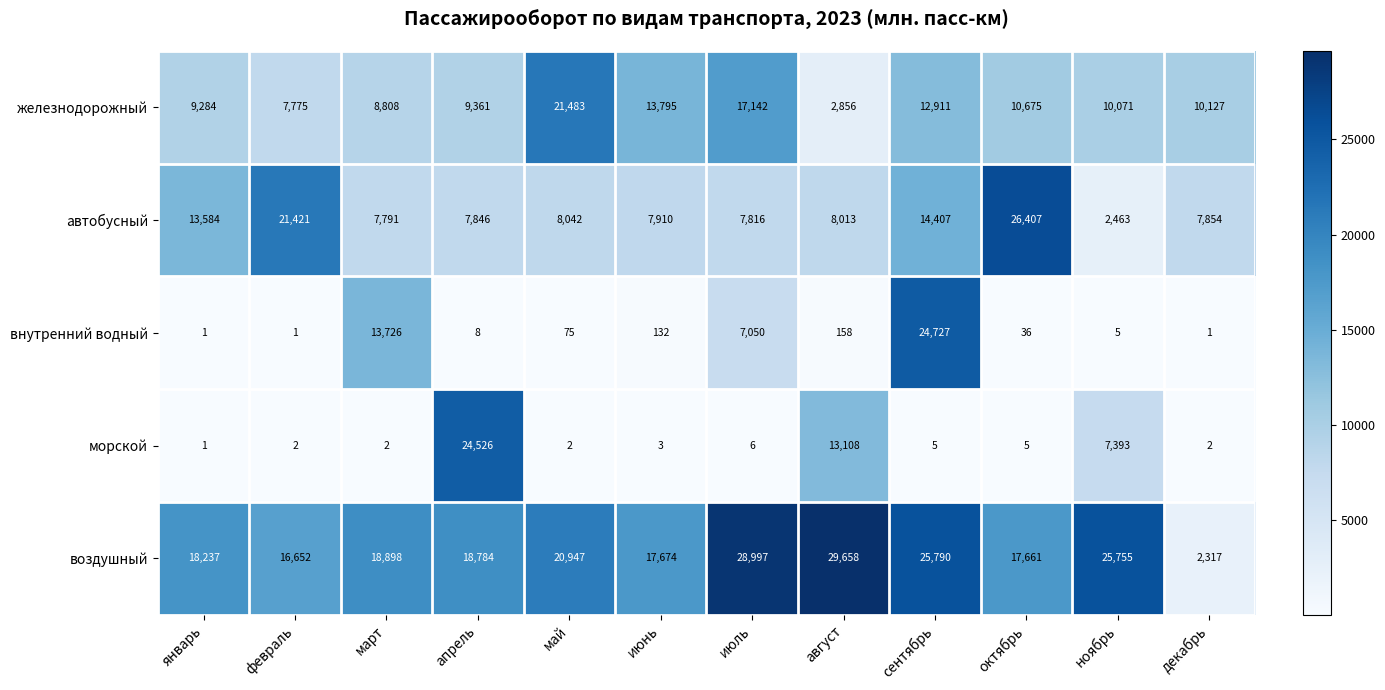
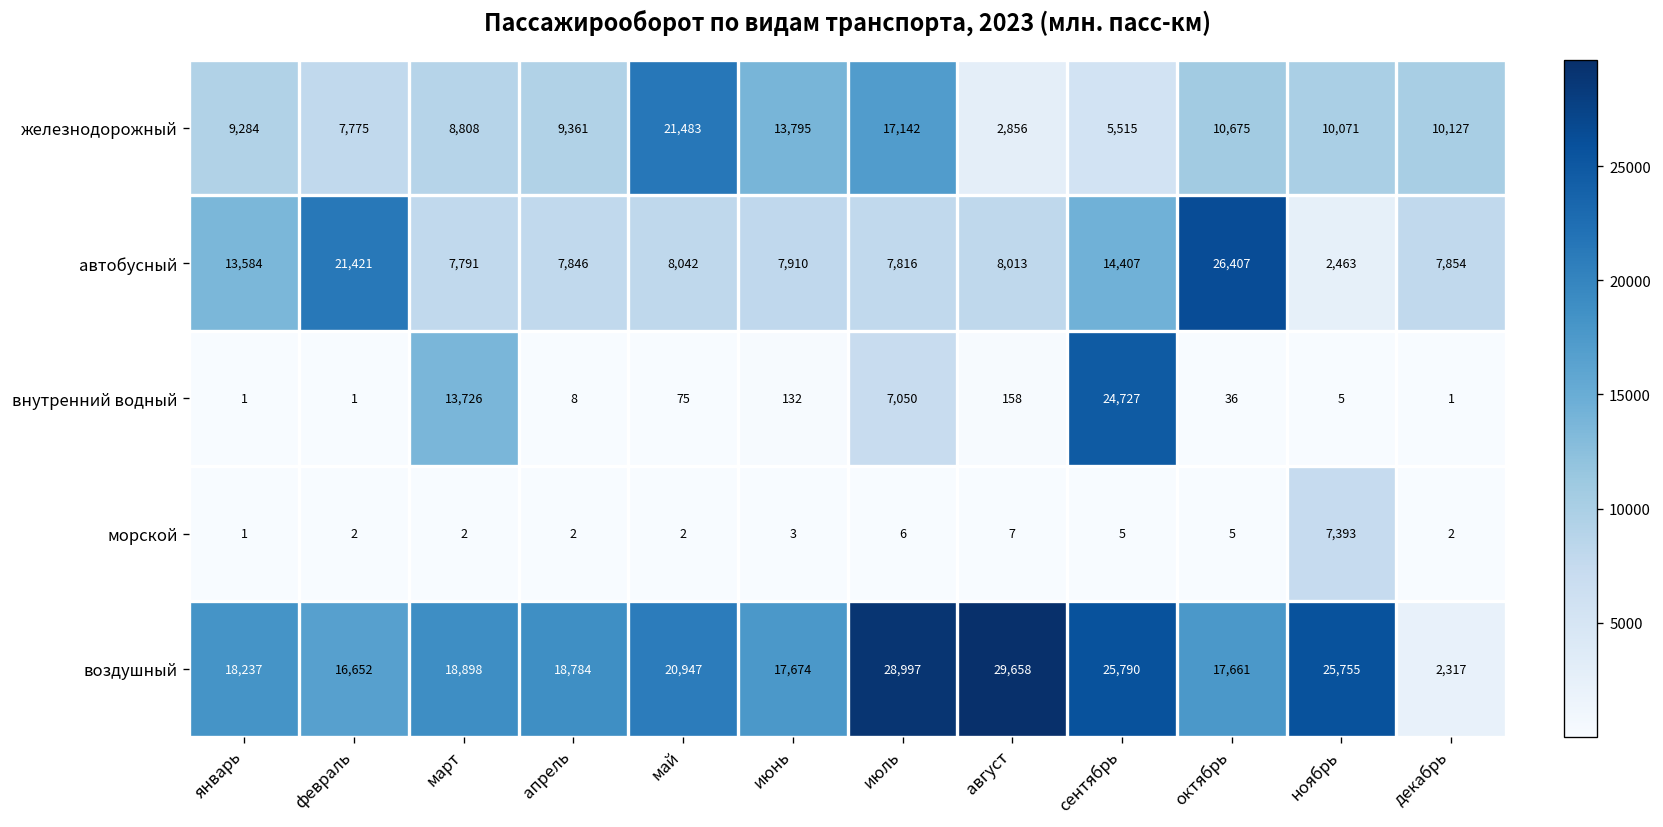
  {
    "железнодорожный": {
      "январь": "9,284",
      "февраль": "7,775",
      "март": "8,808",
      "апрель": "9,361",
      "май": "21,483",
      "июнь": "13,795",
      "июль": "17,142",
      "август": "2,856",
-     "сентябрь": "12,911",
+     "сентябрь": "5,515",
      "октябрь": "10,675",
      "ноябрь": "10,071",
      "декабрь": "10,127"
    },
    "автобусный": {
      "январь": "13,584",
      "февраль": "21,421",
      "март": "7,791",
      "апрель": "7,846",
      "май": "8,042",
      "июнь": "7,910",
      "июль": "7,816",
      "август": "8,013",
      "сентябрь": "14,407",
      "октябрь": "26,407",
      "ноябрь": "2,463",
      "декабрь": "7,854"
    },
    "внутренний водный": {
      "январь": "1",
      "февраль": "1",
      "март": "13,726",
      "апрель": "8",
      "май": "75",
      "июнь": "132",
      "июль": "7,050",
      "август": "158",
      "сентябрь": "24,727",
      "октябрь": "36",
      "ноябрь": "5",
      "декабрь": "1"
    },
    "морской": {
      "январь": "1",
      "февраль": "2",
      "март": "2",
-     "апрель": "24,526",
+     "апрель": "2",
      "май": "2",
      "июнь": "3",
      "июль": "6",
-     "август": "13,108",
+     "август": "7",
      "сентябрь": "5",
      "октябрь": "5",
      "ноябрь": "7,393",
      "декабрь": "2"
    },
    "воздушный": {
      "январь": "18,237",
      "февраль": "16,652",
      "март": "18,898",
      "апрель": "18,784",
      "май": "20,947",
      "июнь": "17,674",
      "июль": "28,997",
      "август": "29,658",
      "сентябрь": "25,790",
      "октябрь": "17,661",
      "ноябрь": "25,755",
      "декабрь": "2,317"
    }
  }
